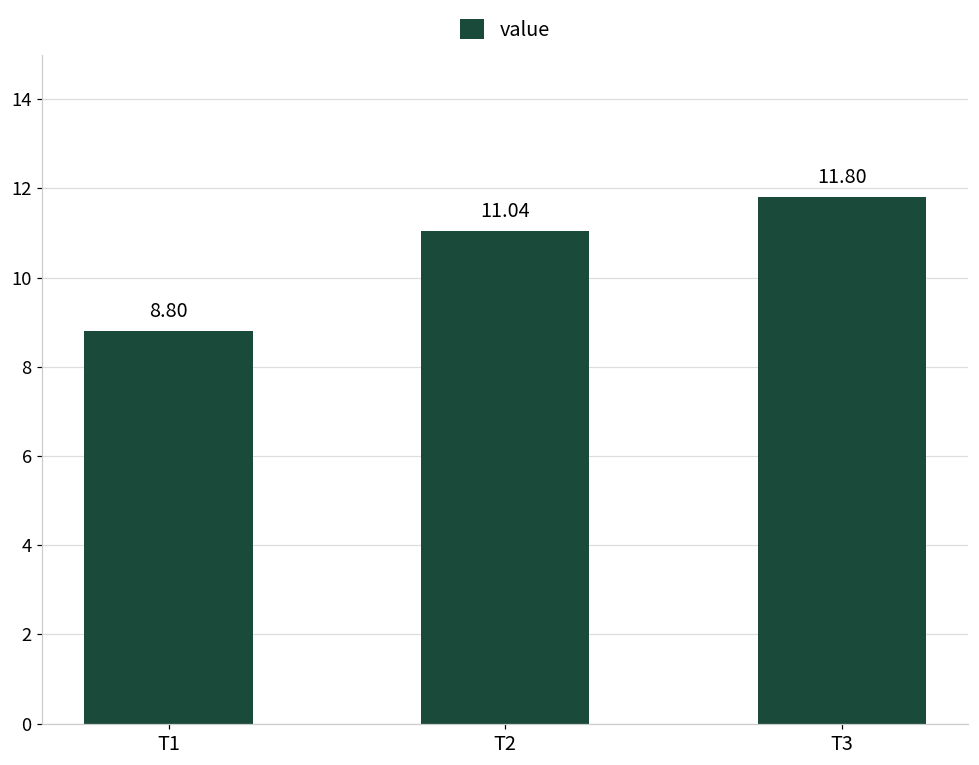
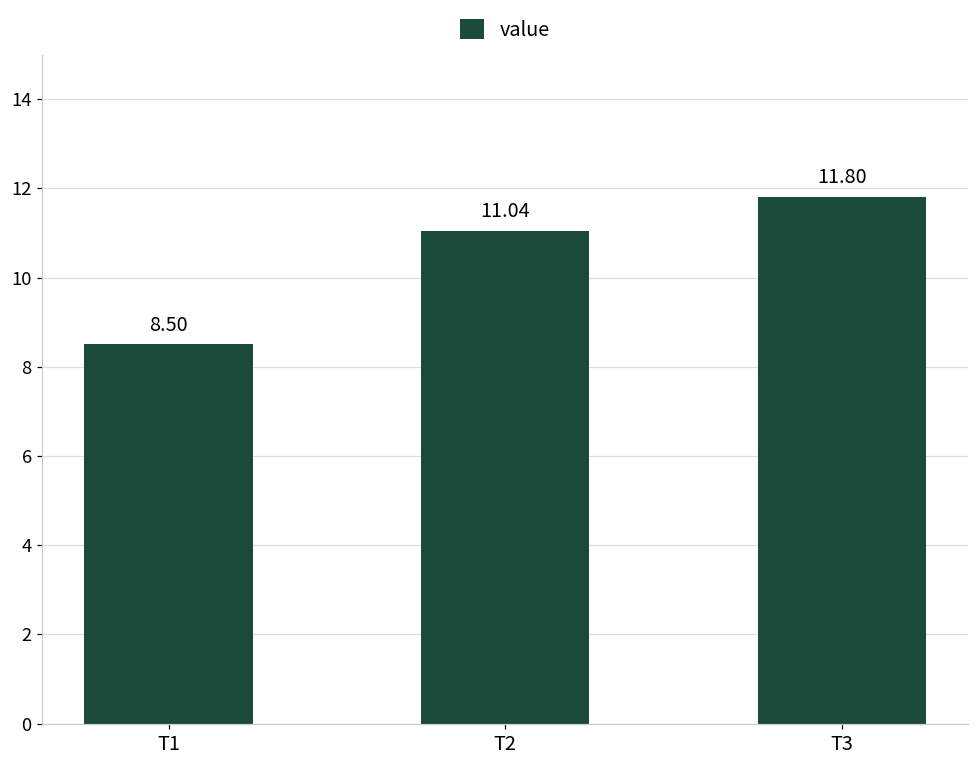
  {
-   "T1": 8.80,
+   "T1": 8.50,
    "T2": 11.04,
    "T3": 11.80
  }
